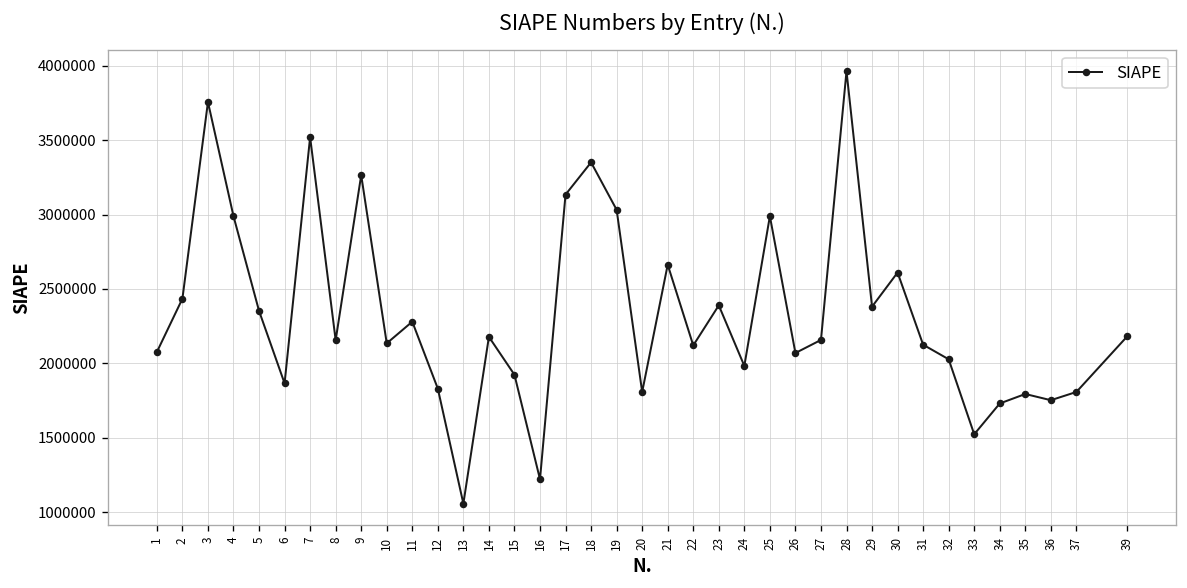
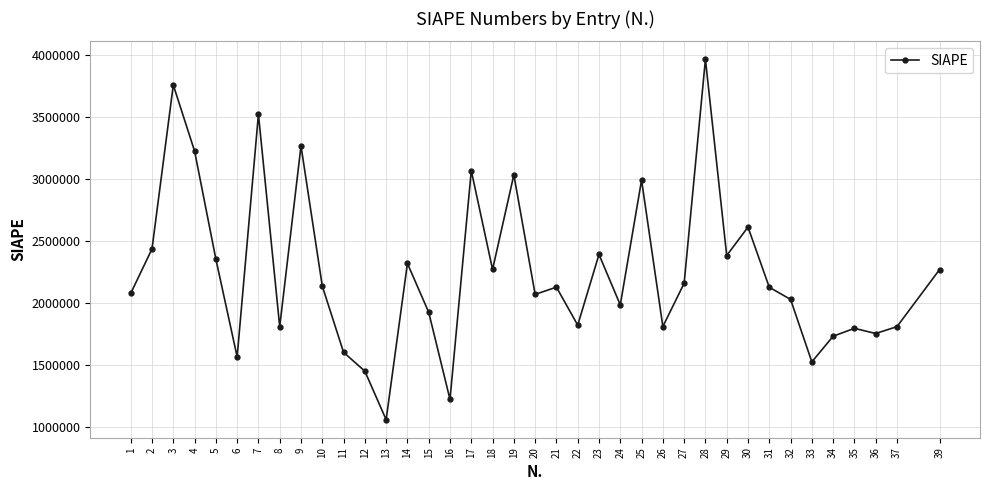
  {
    "1": 2080000,
    "2": 2430000,
    "3": 3760000,
-   "4": 2990000,
+   "4": 3220000,
    "5": 2350000,
-   "6": 1870000,
+   "6": 1570000,
    "7": 3520000,
-   "8": 2160000,
+   "8": 1810000,
    "9": 3260000,
    "10": 2140000,
-   "11": 2280000,
-   "12": 1830000,
+   "11": 1600000,
+   "12": 1450000,
    "13": 1060000,
-   "14": 2180000,
+   "14": 2320000,
    "15": 1920000,
    "16": 1220000,
-   "17": 3130000,
-   "18": 3350000,
+   "17": 3070000,
+   "18": 2270000,
    "19": 3030000,
-   "20": 1810000,
-   "21": 2660000,
-   "22": 2120000,
+   "20": 2070000,
+   "21": 2130000,
+   "22": 1820000,
    "23": 2390000,
    "24": 1980000,
    "25": 2990000,
-   "26": 2070000,
+   "26": 1810000,
    "27": 2160000,
    "28": 3960000,
    "29": 2380000,
    "30": 2610000,
    "31": 2130000,
    "32": 2030000,
    "33": 1520000,
    "34": 1730000,
    "35": 1790000,
    "36": 1750000,
    "37": 1810000,
-   "39": 2180000
+   "39": 2270000
  }
